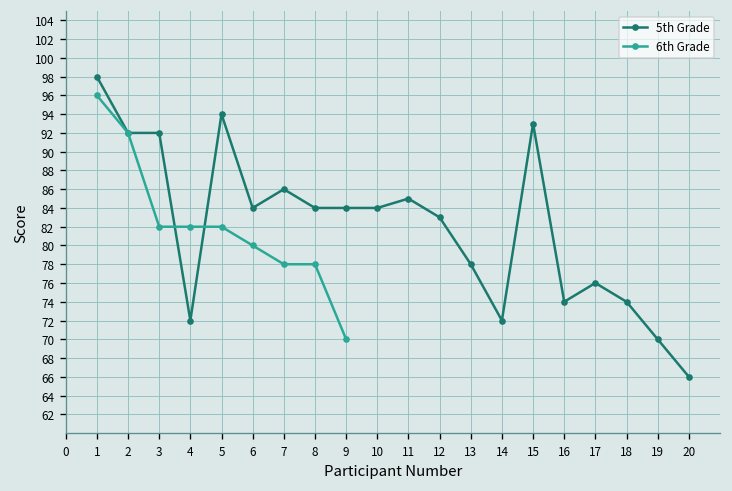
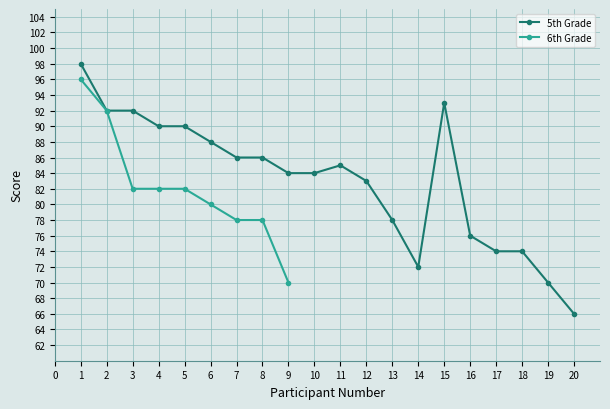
  {
    "5th Grade": {
      "1": 98,
      "3": 92,
-     "4": 72,
-     "5": 94,
-     "6": 84,
+     "4": 90,
+     "5": 90,
+     "6": 88,
      "7": 86,
-     "8": 84,
+     "8": 86,
      "9": 84,
      "10": 84,
      "11": 85,
      "12": 83,
      "13": 78,
      "14": 72,
      "15": 93,
-     "16": 74,
-     "17": 76,
+     "16": 76,
+     "17": 74,
      "18": 74,
      "19": 70,
      "20": 66
    },
    "6th Grade": {
      "1": 96,
      "3": 82,
      "4": 82,
      "5": 82,
      "6": 80,
      "7": 78,
      "8": 78,
      "9": 70
    }
  }
